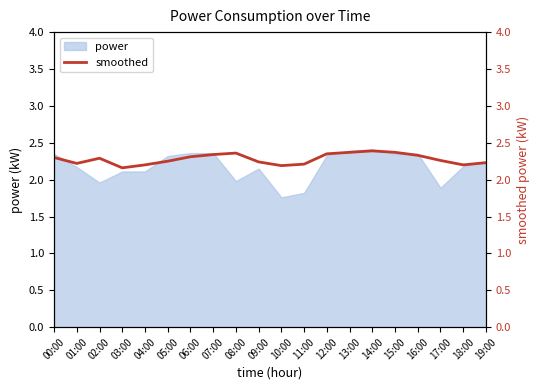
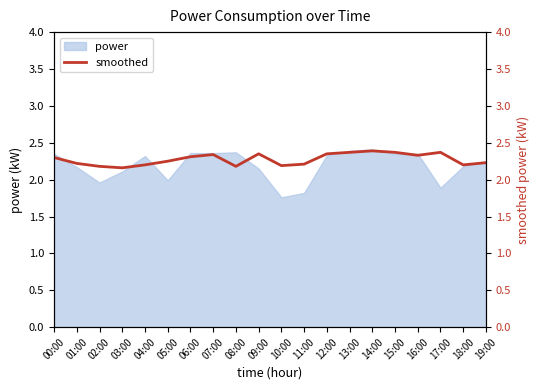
  {
    "power": {
      "00:00": 2.4,
      "01:00": 2.2,
      "02:00": 2.0,
      "03:00": 2.1,
-     "04:00": 2.1,
-     "05:00": 2.3,
+     "04:00": 2.3,
+     "05:00": 2.0,
      "06:00": 2.4,
      "07:00": 2.4,
-     "08:00": 2.0,
+     "08:00": 2.4,
      "09:00": 2.2,
      "10:00": 1.8,
      "11:00": 1.8,
      "12:00": 2.3,
      "13:00": 2.4,
      "14:00": 2.4,
      "15:00": 2.4,
      "16:00": 2.4,
      "17:00": 1.9,
      "18:00": 2.2,
      "19:00": 2.3
    },
    "smoothed": {
      "00:00": 2.3,
      "01:00": 2.2,
-     "02:00": 2.3,
+     "02:00": 2.2,
      "03:00": 2.2,
      "04:00": 2.2,
      "05:00": 2.3,
      "06:00": 2.3,
      "07:00": 2.3,
-     "08:00": 2.4,
-     "09:00": 2.2,
+     "08:00": 2.2,
+     "09:00": 2.4,
      "10:00": 2.2,
      "11:00": 2.2,
      "12:00": 2.4,
      "13:00": 2.4,
      "14:00": 2.4,
      "15:00": 2.4,
      "16:00": 2.3,
-     "17:00": 2.3,
+     "17:00": 2.4,
      "18:00": 2.2,
      "19:00": 2.2
    }
  }
